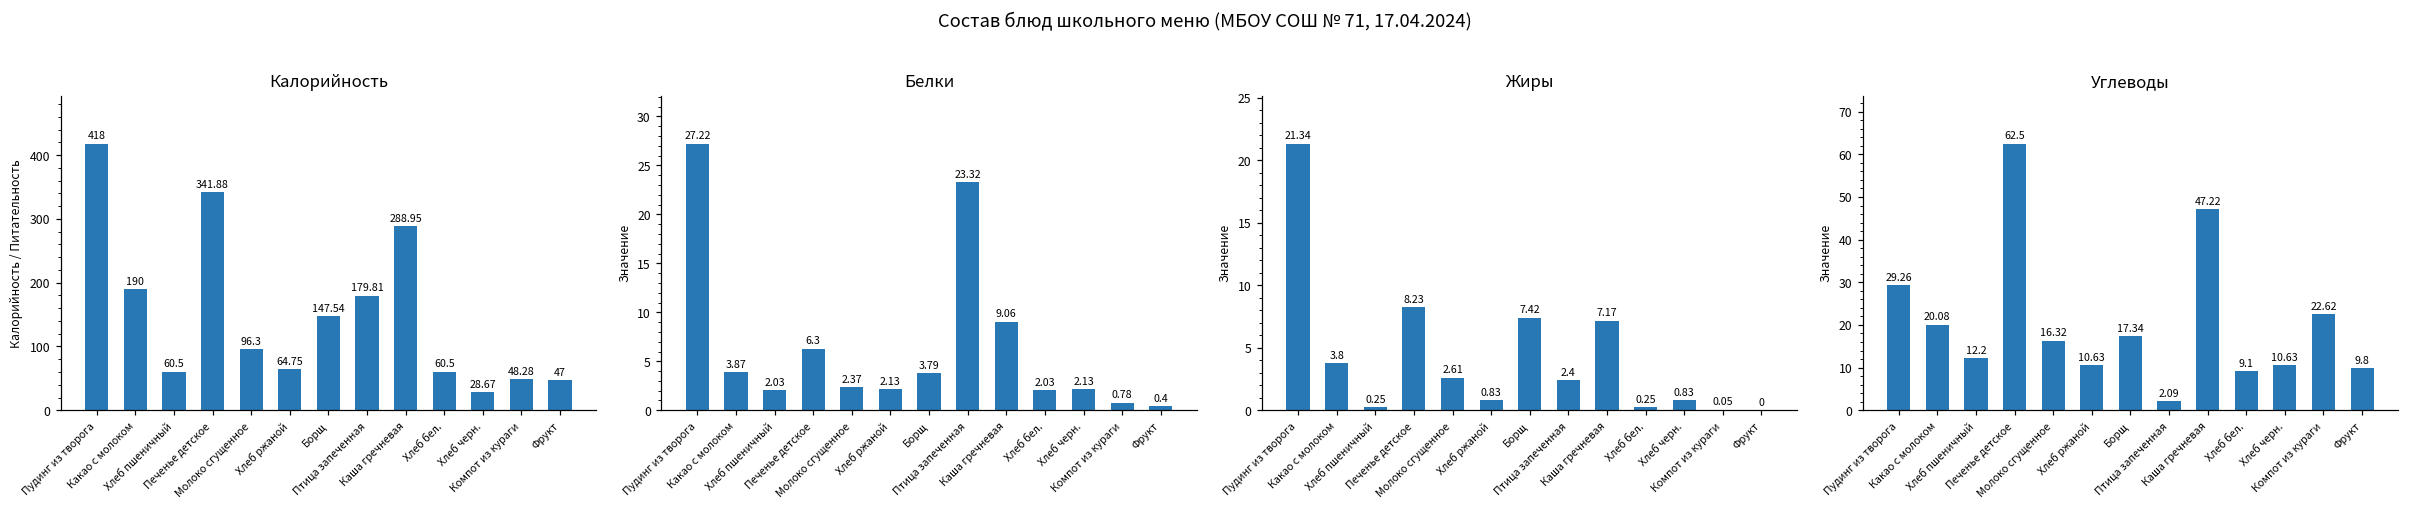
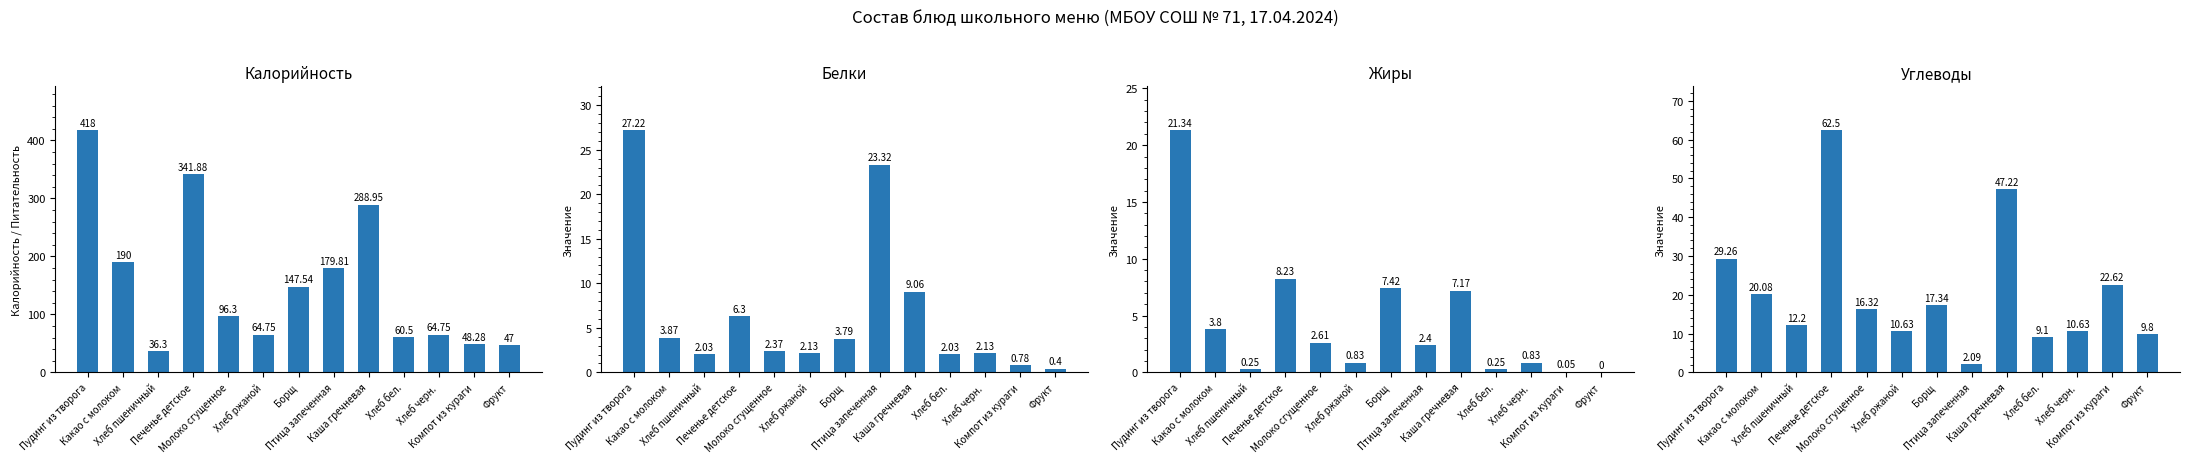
  {
    "Калорийность": {
      "Пудинг из творога": 418,
      "Какао с молоком": 190,
-     "Хлеб пшеничный": 60.5,
+     "Хлеб пшеничный": 36.3,
      "Печенье детское": 341.88,
      "Молоко сгущенное": 96.3,
      "Хлеб ржаной": 64.75,
      "Борщ": 147.54,
      "Птица запеченная": 179.81,
      "Каша гречневая": 288.95,
      "Хлеб бел.": 60.5,
-     "Хлеб черн.": 28.67,
+     "Хлеб черн.": 64.75,
      "Компот из кураги": 48.28,
      "Фрукт": 47
    },
    "Белки": {
      "Пудинг из творога": 27.22,
      "Какао с молоком": 3.87,
      "Хлеб пшеничный": 2.03,
      "Печенье детское": 6.3,
      "Молоко сгущенное": 2.37,
      "Хлеб ржаной": 2.13,
      "Борщ": 3.79,
      "Птица запеченная": 23.32,
      "Каша гречневая": 9.06,
      "Хлеб бел.": 2.03,
      "Хлеб черн.": 2.13,
      "Компот из кураги": 0.78,
      "Фрукт": 0.4
    },
    "Жиры": {
      "Пудинг из творога": 21.34,
      "Какао с молоком": 3.8,
      "Хлеб пшеничный": 0.25,
      "Печенье детское": 8.23,
      "Молоко сгущенное": 2.61,
      "Хлеб ржаной": 0.83,
      "Борщ": 7.42,
      "Птица запеченная": 2.4,
      "Каша гречневая": 7.17,
      "Хлеб бел.": 0.25,
      "Хлеб черн.": 0.83,
      "Компот из кураги": 0.05,
      "Фрукт": 0
    },
    "Углеводы": {
      "Пудинг из творога": 29.26,
      "Какао с молоком": 20.08,
      "Хлеб пшеничный": 12.2,
      "Печенье детское": 62.5,
      "Молоко сгущенное": 16.32,
      "Хлеб ржаной": 10.63,
      "Борщ": 17.34,
      "Птица запеченная": 2.09,
      "Каша гречневая": 47.22,
      "Хлеб бел.": 9.1,
      "Хлеб черн.": 10.63,
      "Компот из кураги": 22.62,
      "Фрукт": 9.8
    }
  }
